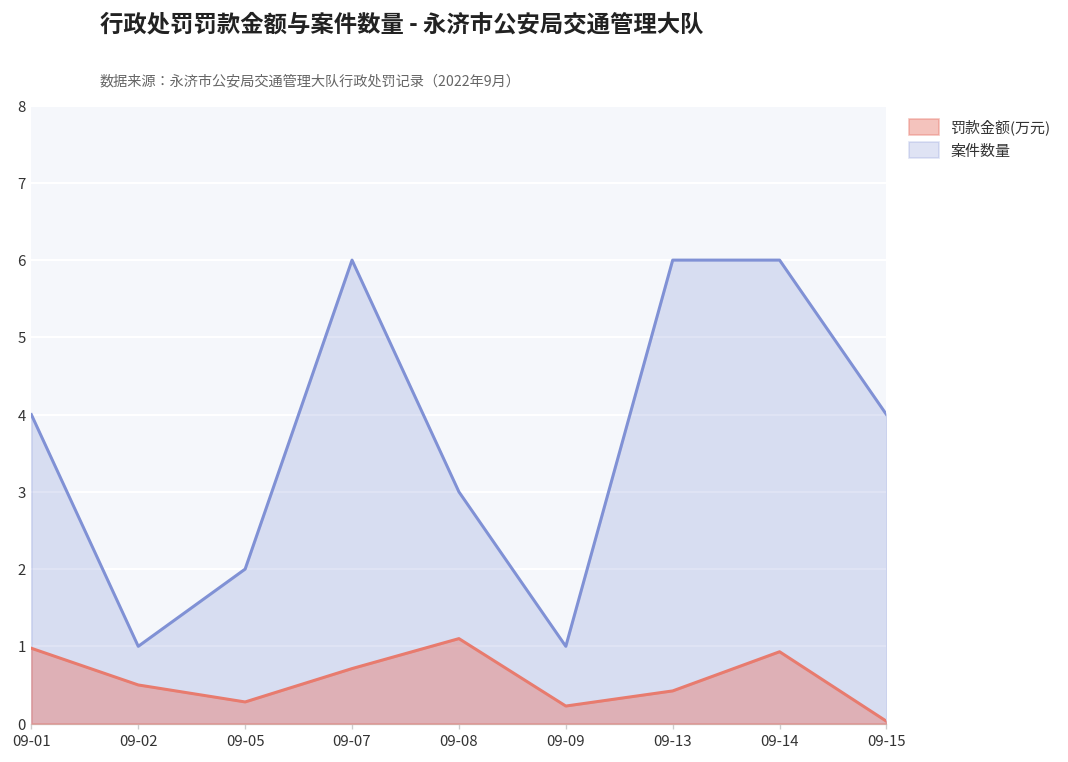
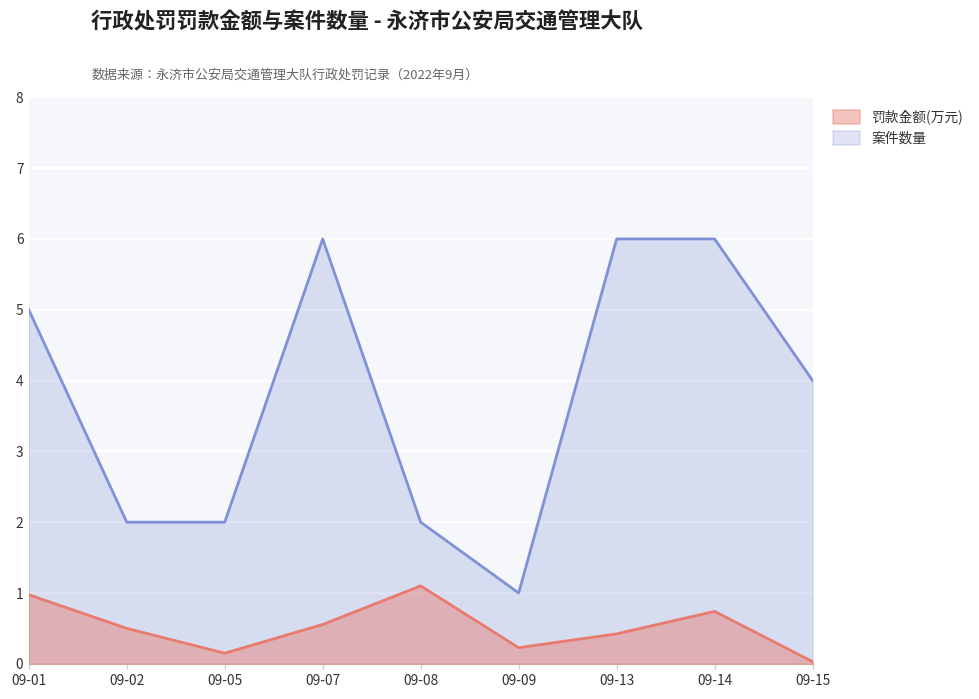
  {
    "罚款金额(万元)": {
      "09-01": 1.0,
      "09-02": 0.5,
-     "09-05": 0.3,
-     "09-07": 0.7,
+     "09-05": 0.2,
+     "09-07": 0.6,
      "09-08": 1.1,
      "09-09": 0.2,
      "09-13": 0.4,
-     "09-14": 0.9,
+     "09-14": 0.7,
      "09-15": 0.0
    },
    "案件数量": {
-     "09-01": 4,
-     "09-02": 1,
+     "09-01": 5,
+     "09-02": 2,
      "09-05": 2,
      "09-07": 6,
-     "09-08": 3,
+     "09-08": 2,
      "09-09": 1,
      "09-13": 6,
      "09-14": 6,
      "09-15": 4
    }
  }
